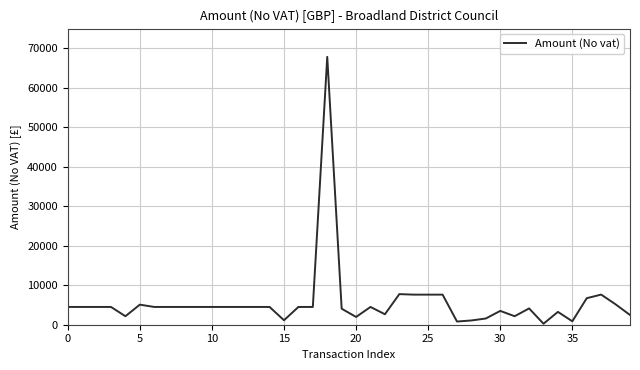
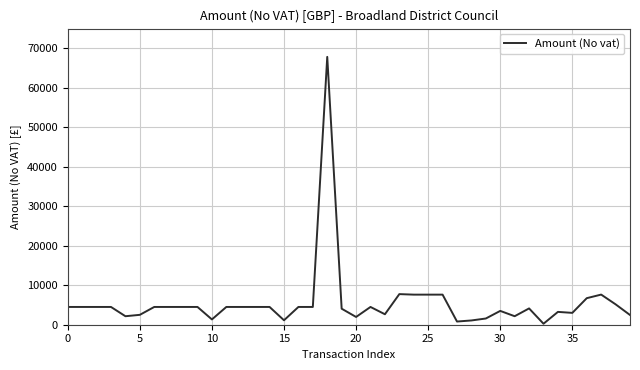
  {
    "0": 5000,
-   "5": 5000,
-   "10": 5000,
+   "5": 3000,
+   "10": 1000,
    "15": 1000,
    "20": 2000,
    "25": 8000,
    "30": 4000,
-   "35": 1000
+   "35": 3000
  }
